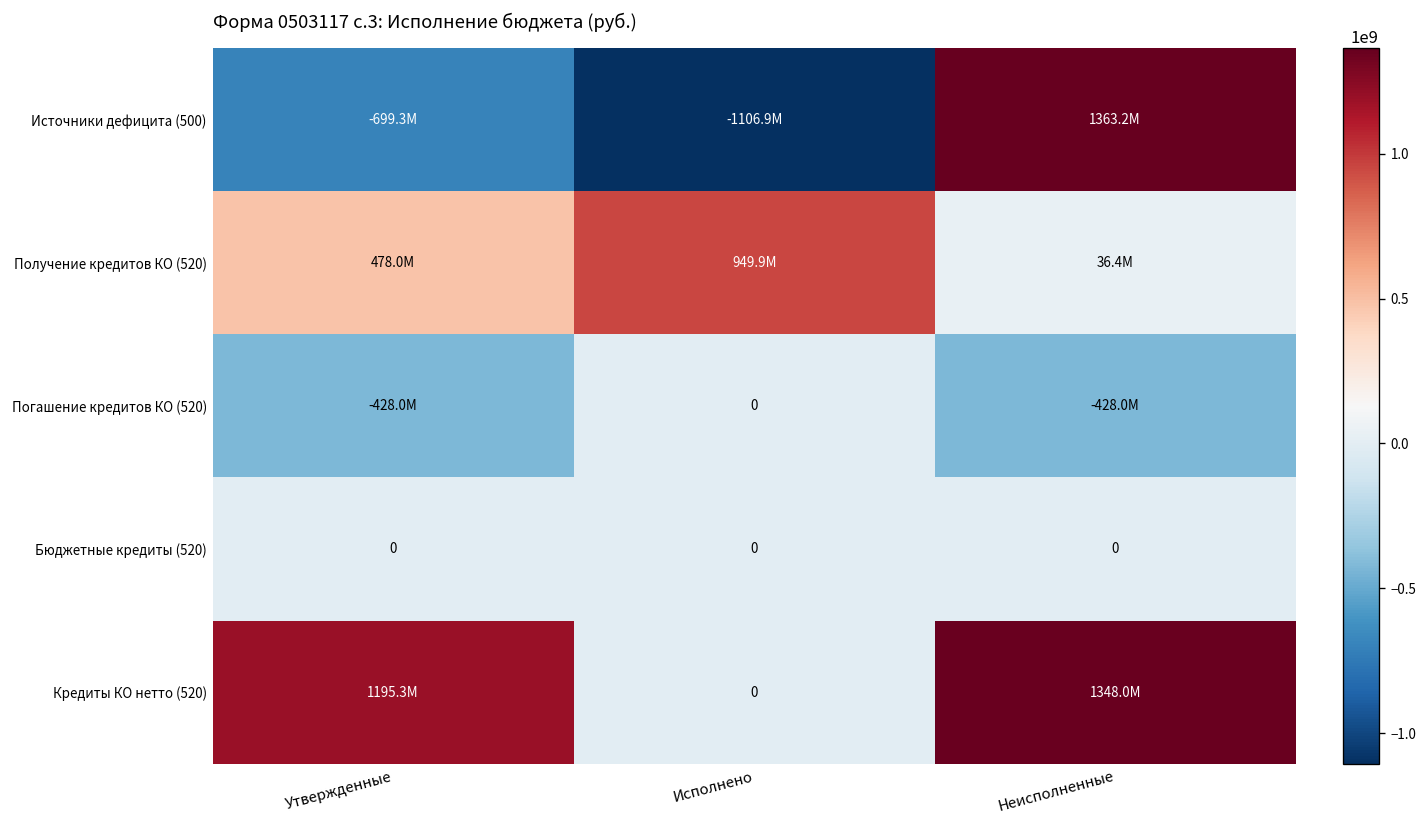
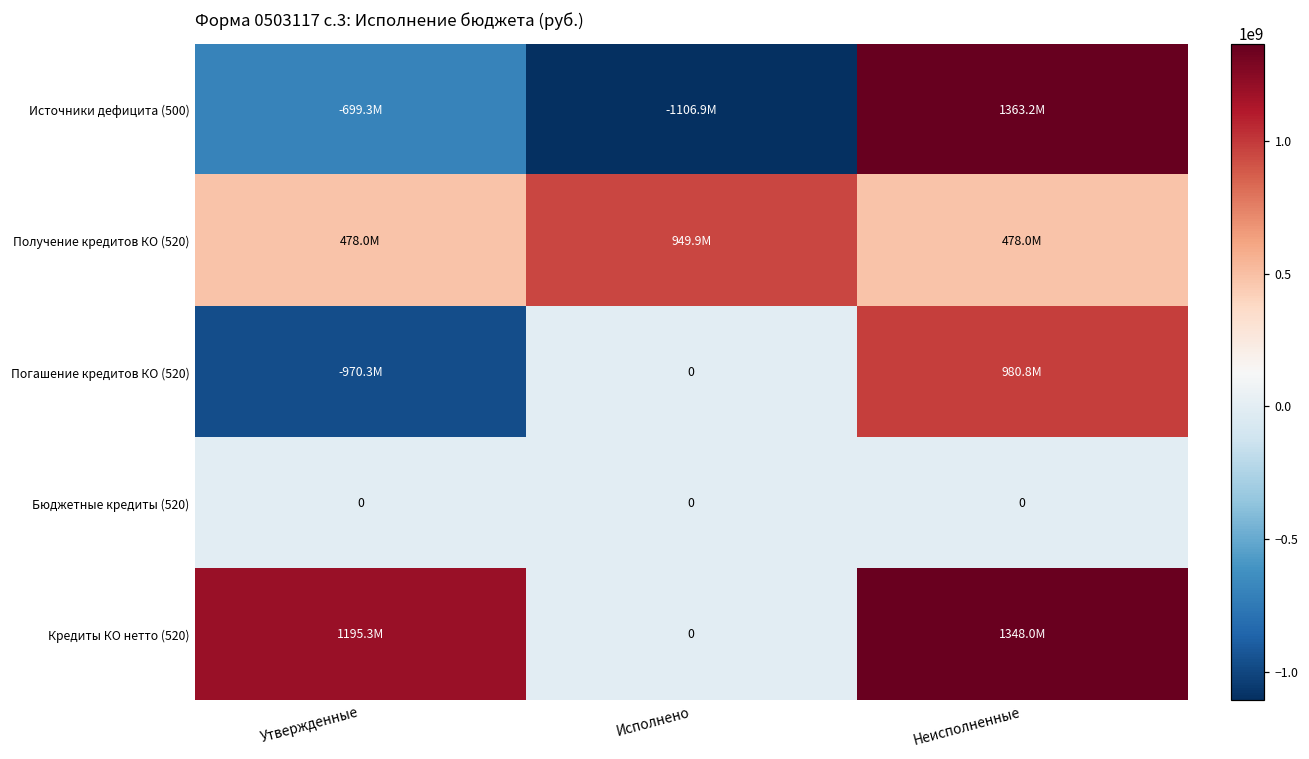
  {
    "Источники дефицита (500)": {
      "Утвержденные": "-699.3M",
      "Исполнено": "-1106.9M",
      "Неисполненные": "1363.2M"
    },
    "Получение кредитов КО (520)": {
      "Утвержденные": "478.0M",
      "Исполнено": "949.9M",
-     "Неисполненные": "36.4M"
+     "Неисполненные": "478.0M"
    },
    "Погашение кредитов КО (520)": {
-     "Утвержденные": "-428.0M",
+     "Утвержденные": "-970.3M",
      "Исполнено": "0",
-     "Неисполненные": "-428.0M"
+     "Неисполненные": "980.8M"
    },
    "Бюджетные кредиты (520)": {
      "Утвержденные": "0",
      "Исполнено": "0",
      "Неисполненные": "0"
    },
    "Кредиты КО нетто (520)": {
      "Утвержденные": "1195.3M",
      "Исполнено": "0",
      "Неисполненные": "1348.0M"
    }
  }
